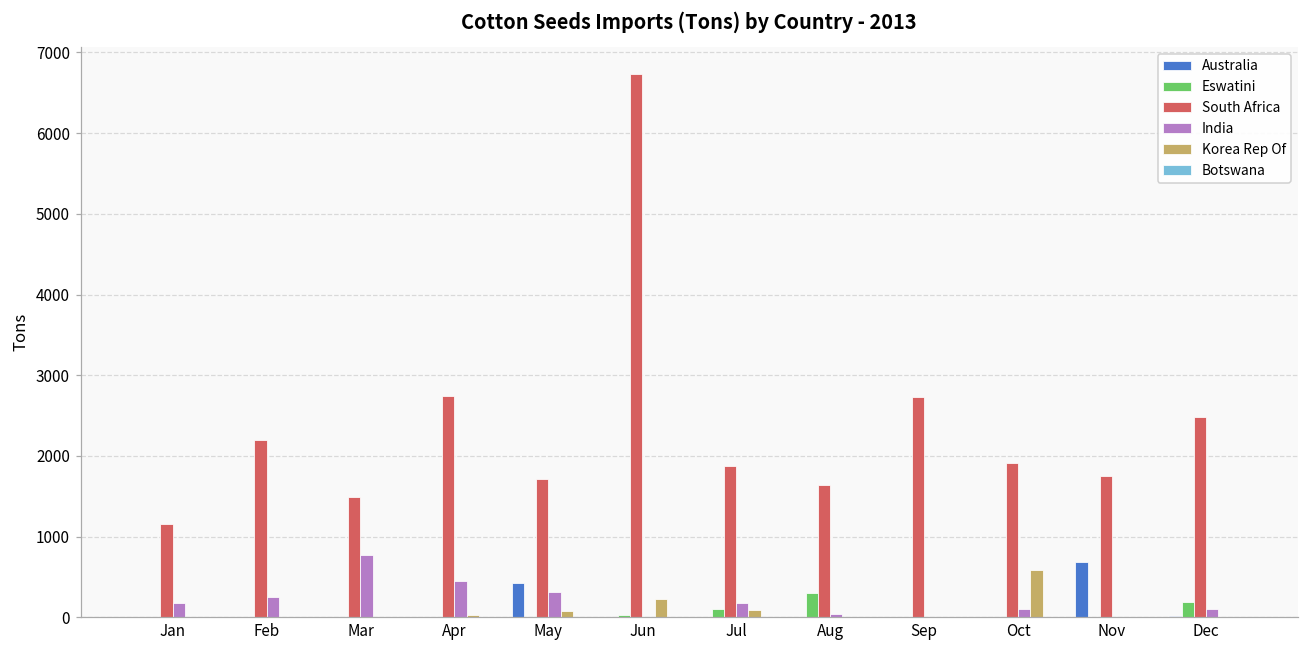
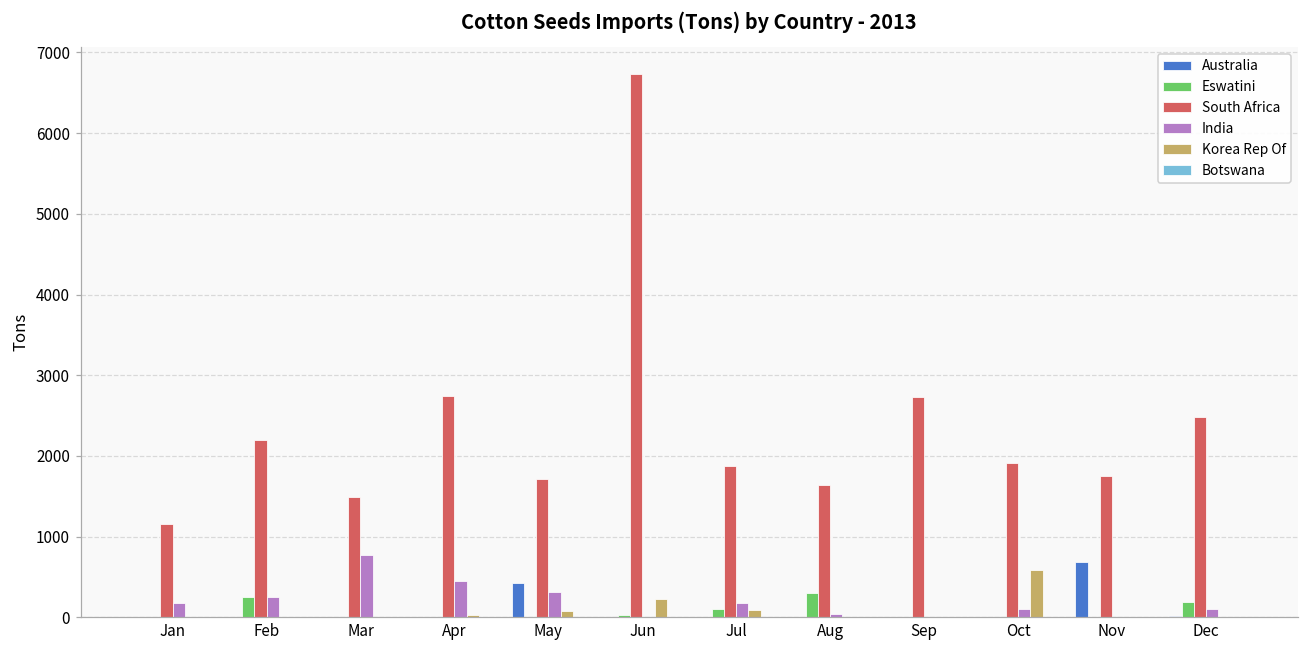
  {
    "Australia": {
      "Jan": 0,
      "Feb": 0,
      "Mar": 0,
      "Apr": 0,
      "May": 400,
      "Jun": 0,
      "Jul": 0,
      "Aug": 0,
      "Sep": 0,
      "Oct": 0,
      "Nov": 700
    },
    "Eswatini": {
      "Jan": 0,
-     "Feb": 0,
+     "Feb": 300,
      "Mar": 0,
      "Apr": 0,
      "May": 0,
      "Jul": 100,
      "Aug": 300,
      "Oct": 0,
      "Nov": 0,
      "Dec": 200
    },
    "South Africa": {
      "Jan": 1200,
      "Feb": 2200,
      "Mar": 1500,
      "Apr": 2700,
      "May": 1700,
      "Jun": 6700,
      "Jul": 1900,
      "Aug": 1600,
      "Sep": 2700,
      "Oct": 1900,
      "Nov": 1800,
      "Dec": 2500
    },
    "India": {
      "Jan": 200,
      "Feb": 200,
      "Mar": 800,
      "Apr": 500,
      "May": 300,
      "Jun": 0,
      "Jul": 200,
      "Aug": 0,
      "Sep": 0,
      "Oct": 100,
      "Nov": 0,
      "Dec": 100
    },
    "Korea Rep Of": {
      "Jan": 0,
      "Feb": 0,
      "Mar": 0,
      "May": 100,
      "Jun": 200,
      "Jul": 100,
      "Aug": 0,
      "Oct": 600,
      "Nov": 0,
      "Dec": 0
    },
    "Botswana": {
      "Jan": 0,
      "Feb": 0,
      "Mar": 0,
      "Apr": 0,
      "May": 0,
      "Jun": 0,
      "Jul": 0,
      "Aug": 0,
      "Sep": 0,
      "Oct": 0,
      "Nov": 0,
      "Dec": 0
    }
  }
